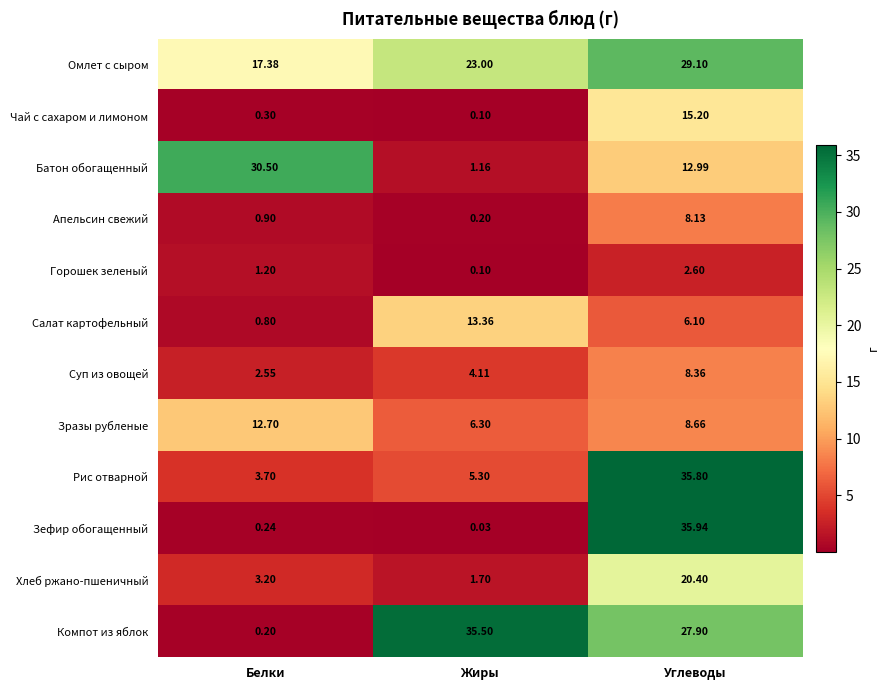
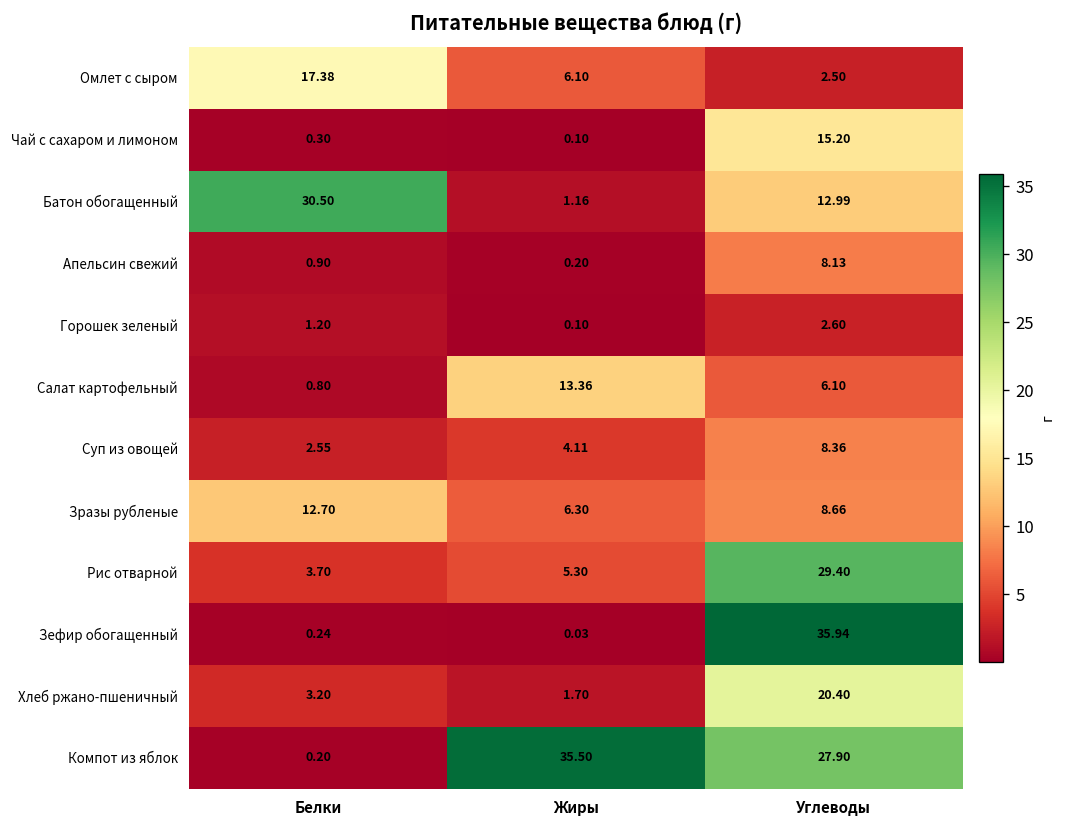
  {
    "Омлет с сыром": {
      "Белки": 17.38,
-     "Жиры": 23.00,
-     "Углеводы": 29.10
+     "Жиры": 6.10,
+     "Углеводы": 2.50
    },
    "Чай с сахаром и лимоном": {
      "Белки": 0.30,
      "Жиры": 0.10,
      "Углеводы": 15.20
    },
    "Батон обогащенный": {
      "Белки": 30.50,
      "Жиры": 1.16,
      "Углеводы": 12.99
    },
    "Апельсин свежий": {
      "Белки": 0.90,
      "Жиры": 0.20,
      "Углеводы": 8.13
    },
    "Горошек зеленый": {
      "Белки": 1.20,
      "Жиры": 0.10,
      "Углеводы": 2.60
    },
    "Салат картофельный": {
      "Белки": 0.80,
      "Жиры": 13.36,
      "Углеводы": 6.10
    },
    "Суп из овощей": {
      "Белки": 2.55,
      "Жиры": 4.11,
      "Углеводы": 8.36
    },
    "Зразы рубленые": {
      "Белки": 12.70,
      "Жиры": 6.30,
      "Углеводы": 8.66
    },
    "Рис отварной": {
      "Белки": 3.70,
      "Жиры": 5.30,
-     "Углеводы": 35.80
+     "Углеводы": 29.40
    },
    "Зефир обогащенный": {
      "Белки": 0.24,
      "Жиры": 0.03,
      "Углеводы": 35.94
    },
    "Хлеб ржано-пшеничный": {
      "Белки": 3.20,
      "Жиры": 1.70,
      "Углеводы": 20.40
    },
    "Компот из яблок": {
      "Белки": 0.20,
      "Жиры": 35.50,
      "Углеводы": 27.90
    }
  }
